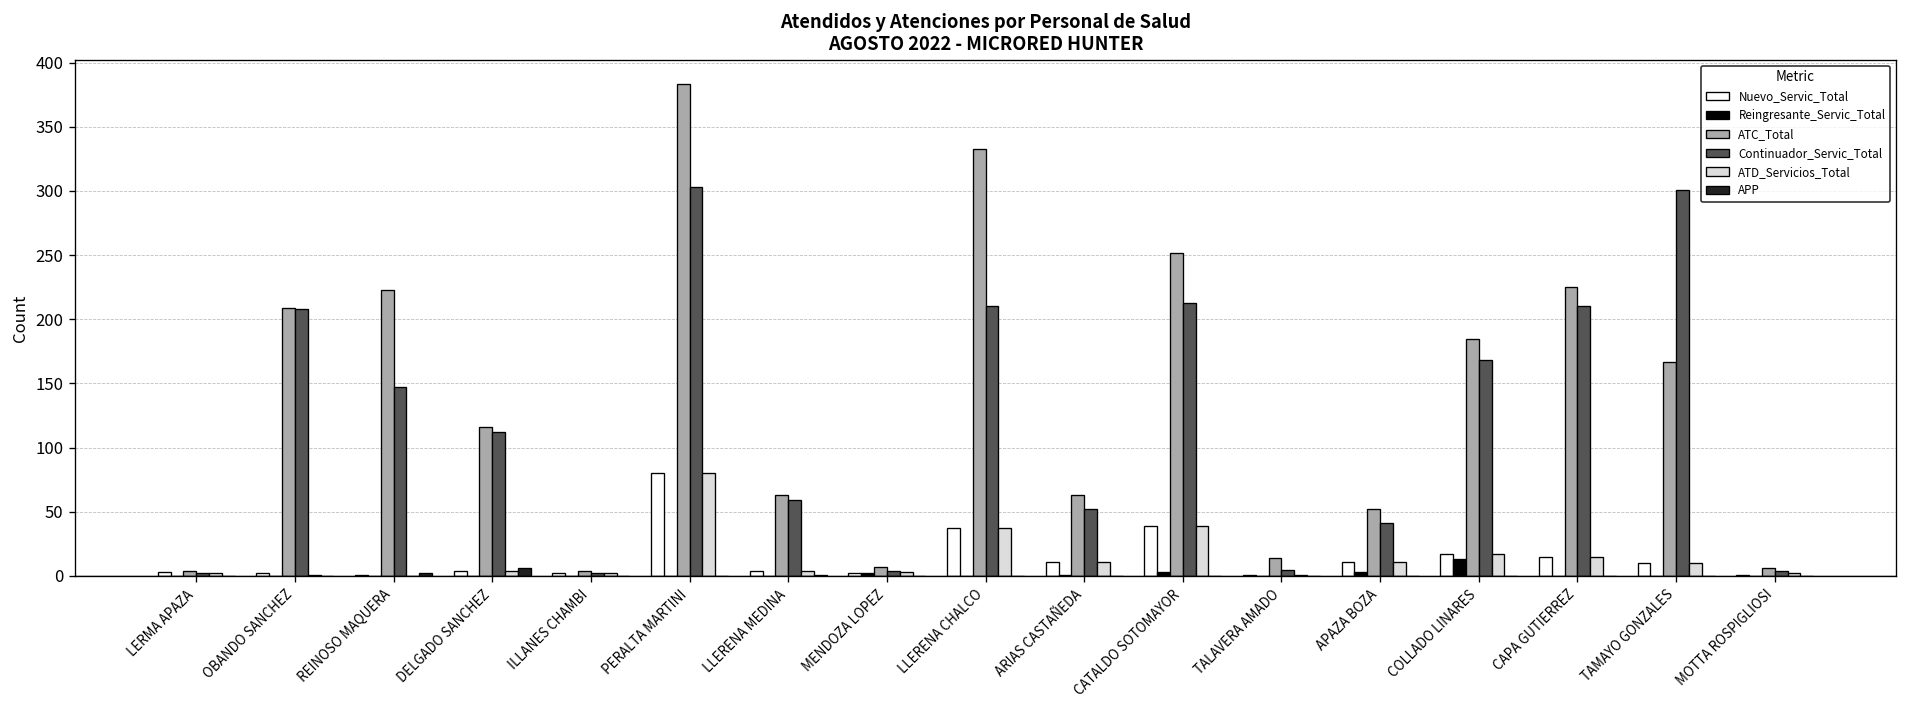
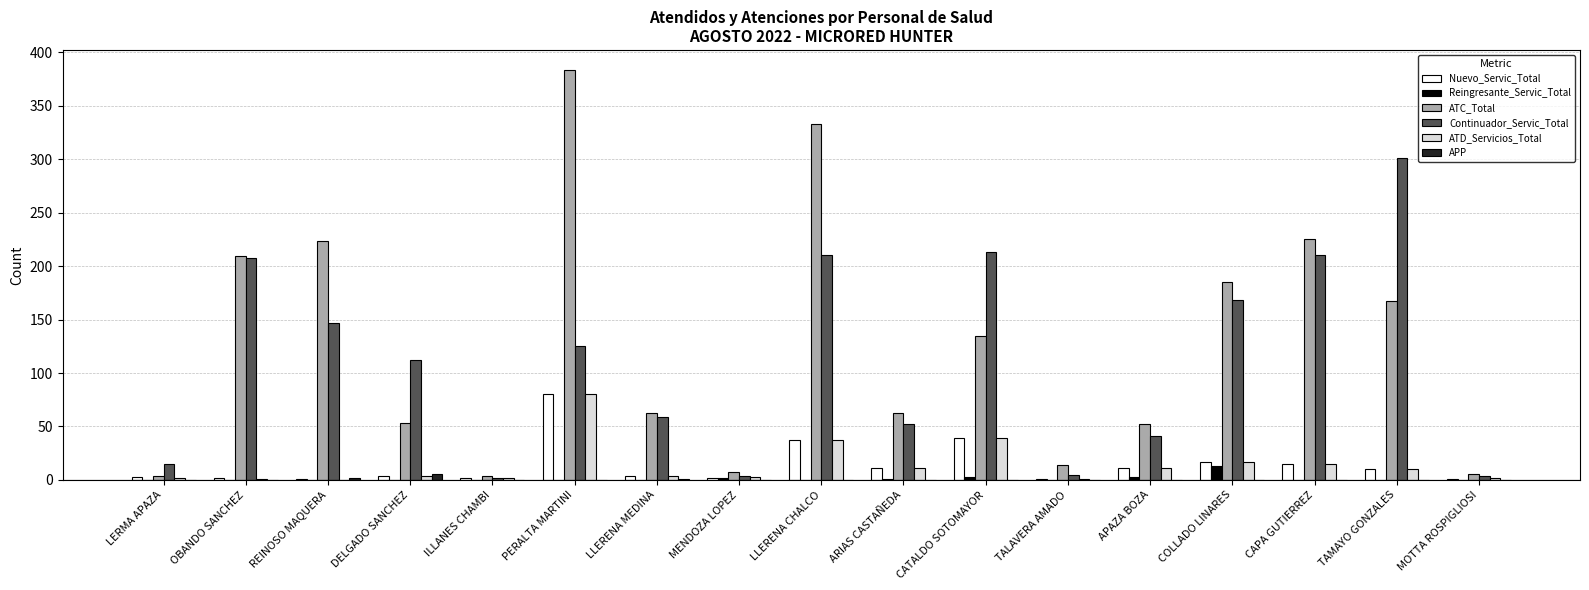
  {
    "ATC_Total": {
      "LERMA APAZA": 4,
      "OBANDO SANCHEZ": 209,
      "REINOSO MAQUERA": 223,
-     "DELGADO SANCHEZ": 116,
+     "DELGADO SANCHEZ": 53,
      "ILLANES CHAMBI": 4,
      "PERALTA MARTINI": 383,
      "LLERENA MEDINA": 63,
      "MENDOZA LOPEZ": 7,
      "LLERENA CHALCO": 333,
      "ARIAS CASTAÑEDA": 63,
-     "CATALDO SOTOMAYOR": 252,
+     "CATALDO SOTOMAYOR": 135,
      "TALAVERA AMADO": 14,
      "APAZA BOZA": 52,
      "COLLADO LINARES": 185,
      "CAPA GUTIERREZ": 225,
      "TAMAYO GONZALES": 167,
      "MOTTA ROSPIGLIOSI": 6
    },
    "Continuador_Servic_Total": {
-     "LERMA APAZA": 2,
+     "LERMA APAZA": 15,
      "OBANDO SANCHEZ": 208,
      "REINOSO MAQUERA": 147,
      "DELGADO SANCHEZ": 112,
-     "PERALTA MARTINI": 303,
+     "PERALTA MARTINI": 125,
      "LLERENA MEDINA": 59,
      "MENDOZA LOPEZ": 4,
      "LLERENA CHALCO": 210,
      "ARIAS CASTAÑEDA": 52,
      "CATALDO SOTOMAYOR": 213,
      "TALAVERA AMADO": 5,
      "APAZA BOZA": 41,
      "COLLADO LINARES": 168,
      "CAPA GUTIERREZ": 210,
      "TAMAYO GONZALES": 301,
      "MOTTA ROSPIGLIOSI": 4
    }
  }
